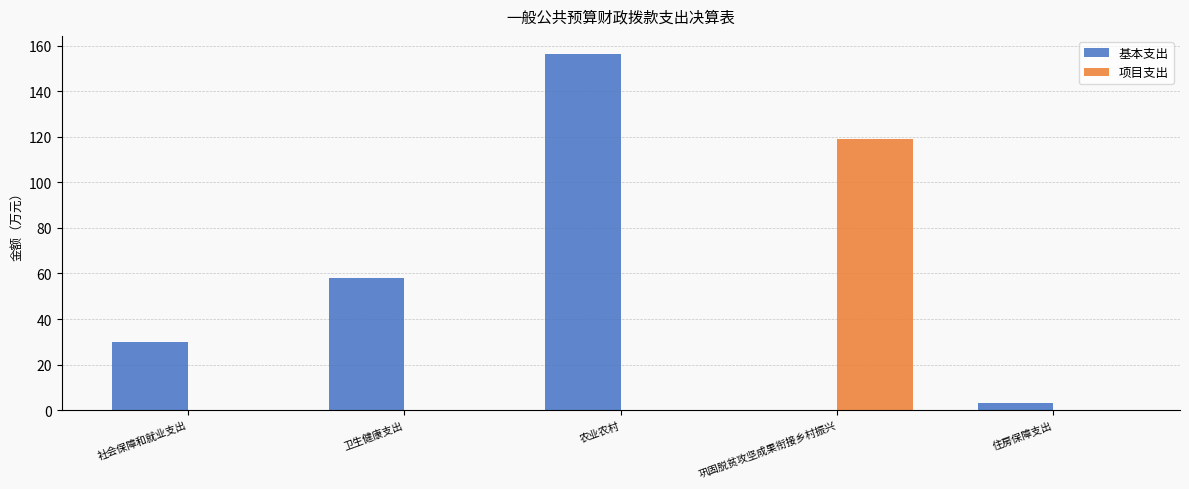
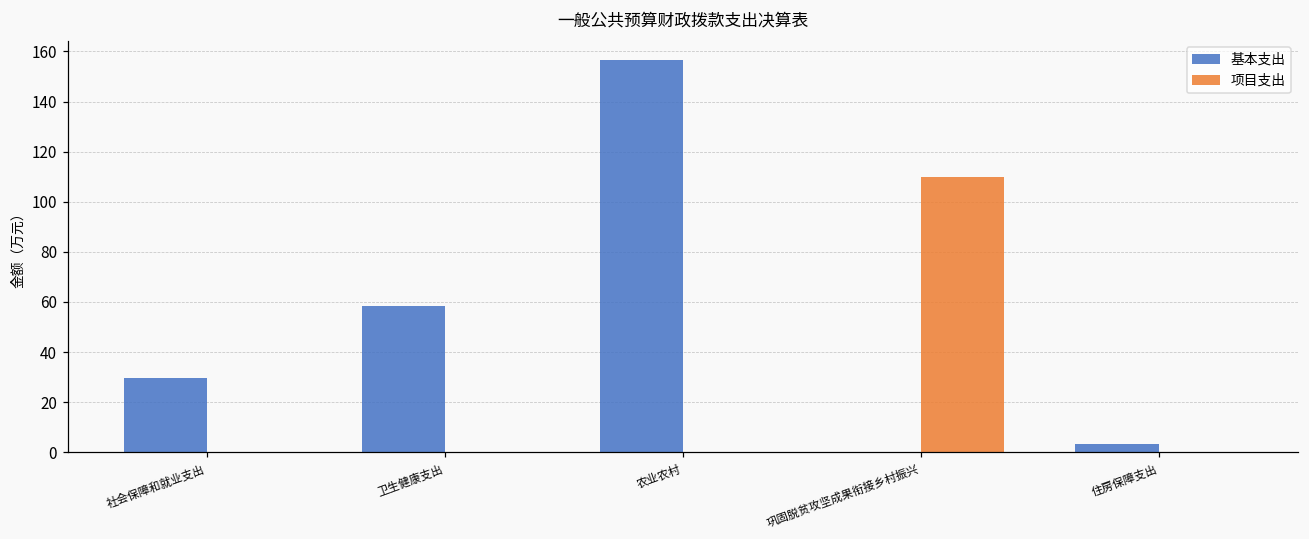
  {
    "基本支出": {
      "社会保障和就业支出": 30,
      "卫生健康支出": 58,
      "农业农村": 157,
      "巩固脱贫攻坚成果衔接乡村振兴": 0,
      "住房保障支出": 3
    },
    "项目支出": {
      "社会保障和就业支出": 0,
      "卫生健康支出": 0,
      "农业农村": 0,
-     "巩固脱贫攻坚成果衔接乡村振兴": 119,
+     "巩固脱贫攻坚成果衔接乡村振兴": 110,
      "住房保障支出": 0
    }
  }
